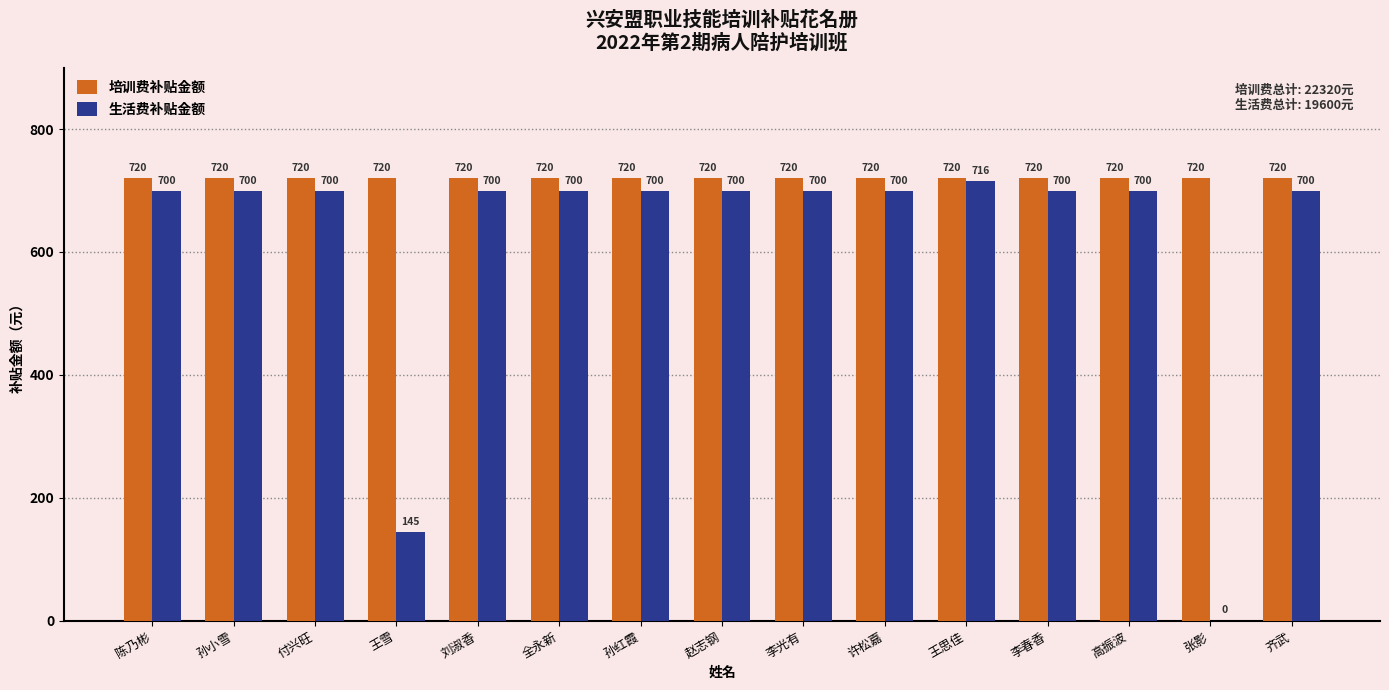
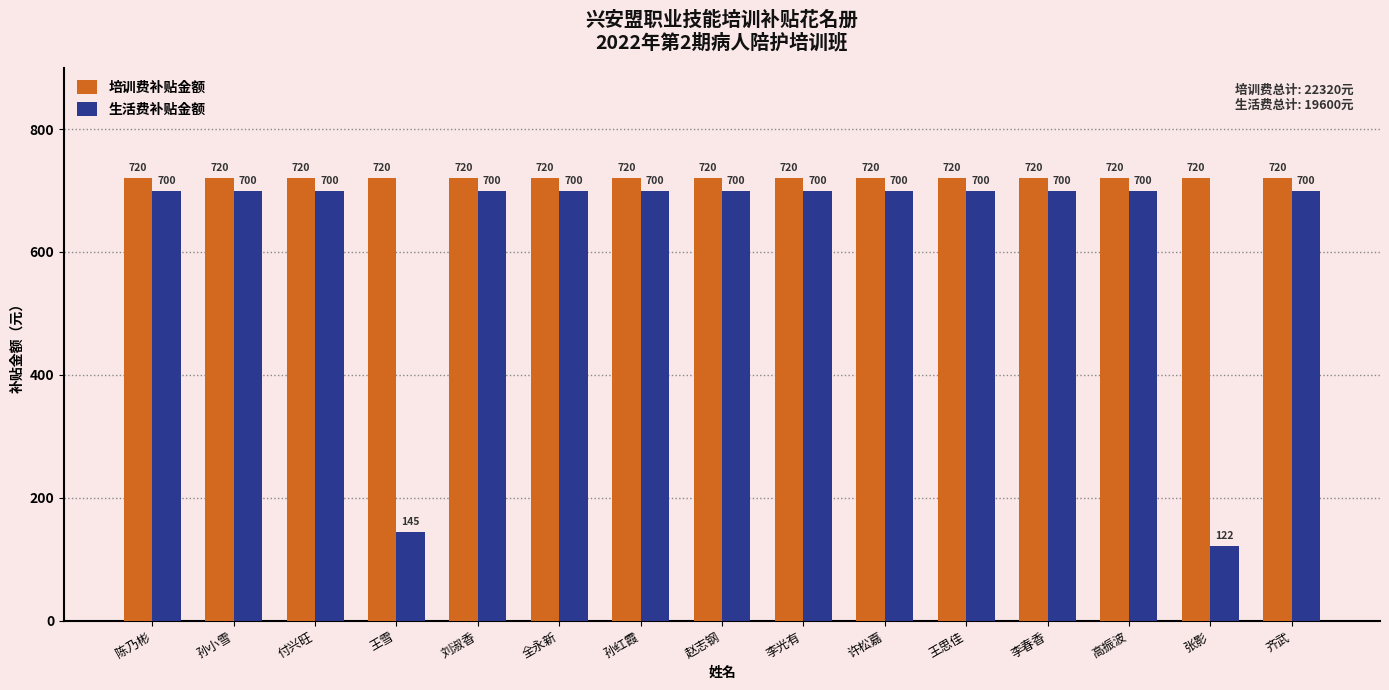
  {
    "培训费补贴金额": {
      "陈乃彬": 720,
      "孙小雪": 720,
      "付兴旺": 720,
      "王雪": 720,
      "刘淑香": 720,
      "全永新": 720,
      "孙红霞": 720,
      "赵志钢": 720,
      "李光有": 720,
      "许松嘉": 720,
      "王思佳": 720,
      "李春香": 720,
      "高振波": 720,
      "张影": 720,
      "齐武": 720
    },
    "生活费补贴金额": {
      "陈乃彬": 700,
      "孙小雪": 700,
      "付兴旺": 700,
      "王雪": 145,
      "刘淑香": 700,
      "全永新": 700,
      "孙红霞": 700,
      "赵志钢": 700,
      "李光有": 700,
      "许松嘉": 700,
-     "王思佳": 716,
+     "王思佳": 700,
      "李春香": 700,
      "高振波": 700,
-     "张影": 0,
+     "张影": 122,
      "齐武": 700
    }
  }
